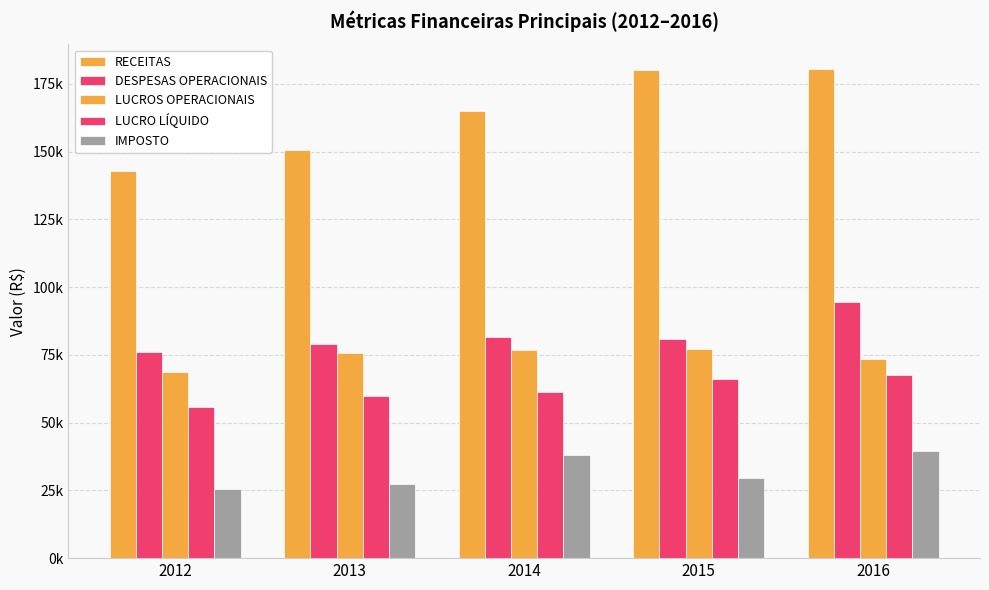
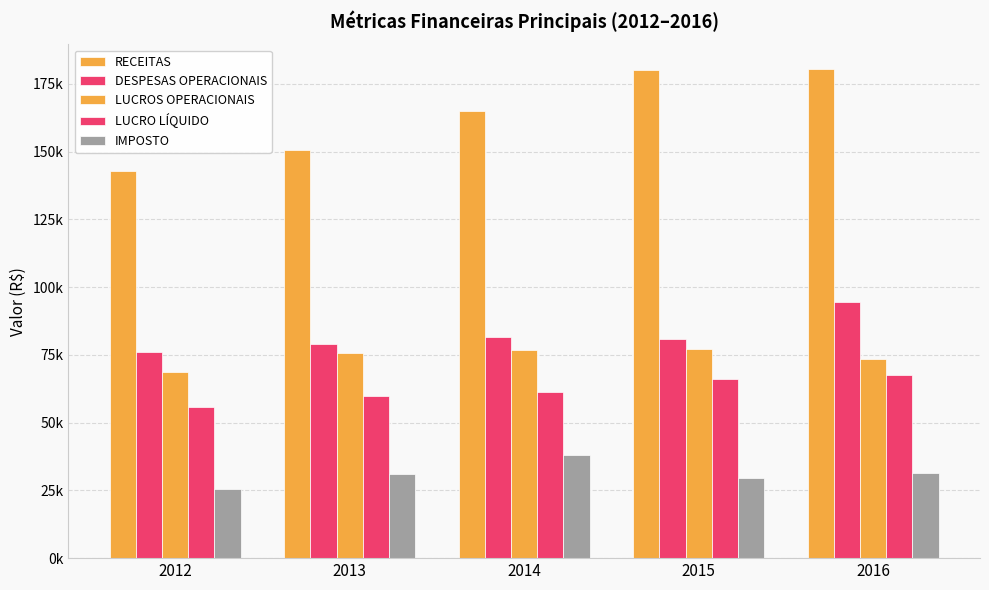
  {
    "IMPOSTO": {
      "2012": 26000,
-     "2013": 27000,
+     "2013": 31000,
      "2014": 38000,
      "2015": 29000,
-     "2016": 40000
+     "2016": 31000
    }
  }
